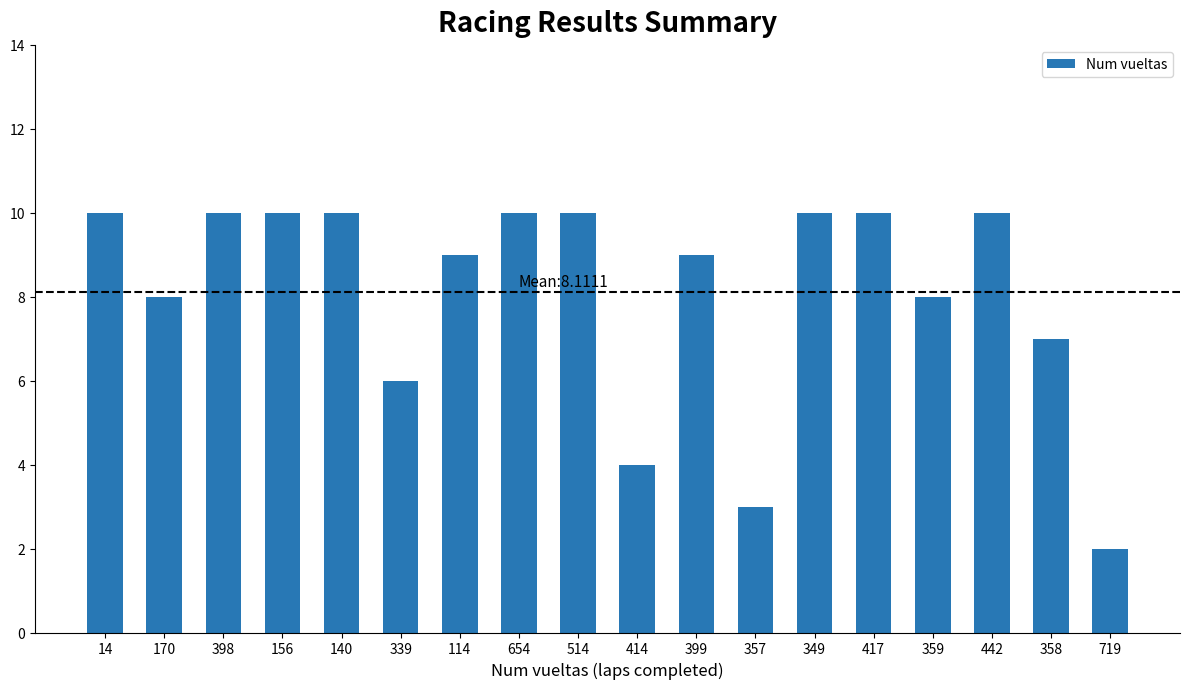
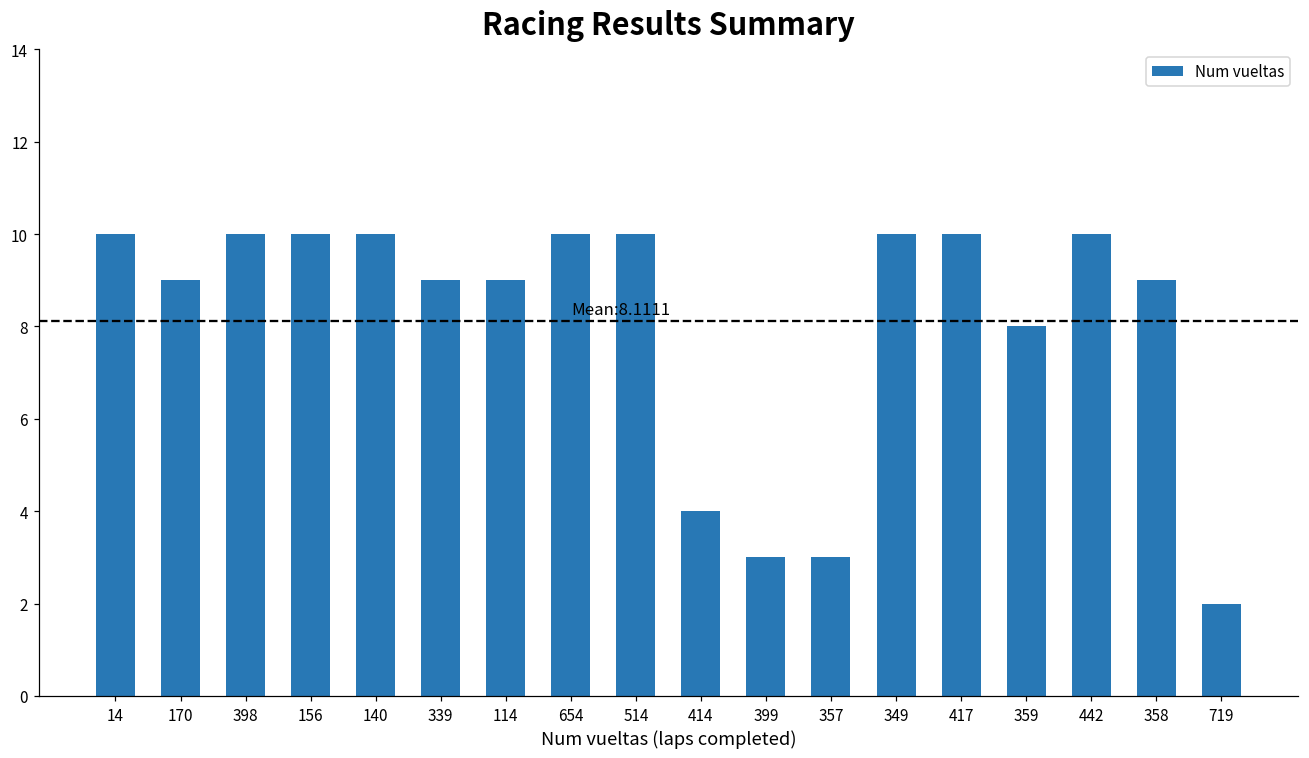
  {
    "14": 10,
-   "170": 8,
+   "170": 9,
    "398": 10,
    "156": 10,
    "140": 10,
-   "339": 6,
+   "339": 9,
    "114": 9,
    "654": 10,
    "414": 4,
-   "399": 9,
+   "399": 3,
    "357": 3,
    "349": 10,
    "417": 10,
    "359": 8,
    "442": 10,
-   "358": 7,
+   "358": 9,
    "719": 2
  }
